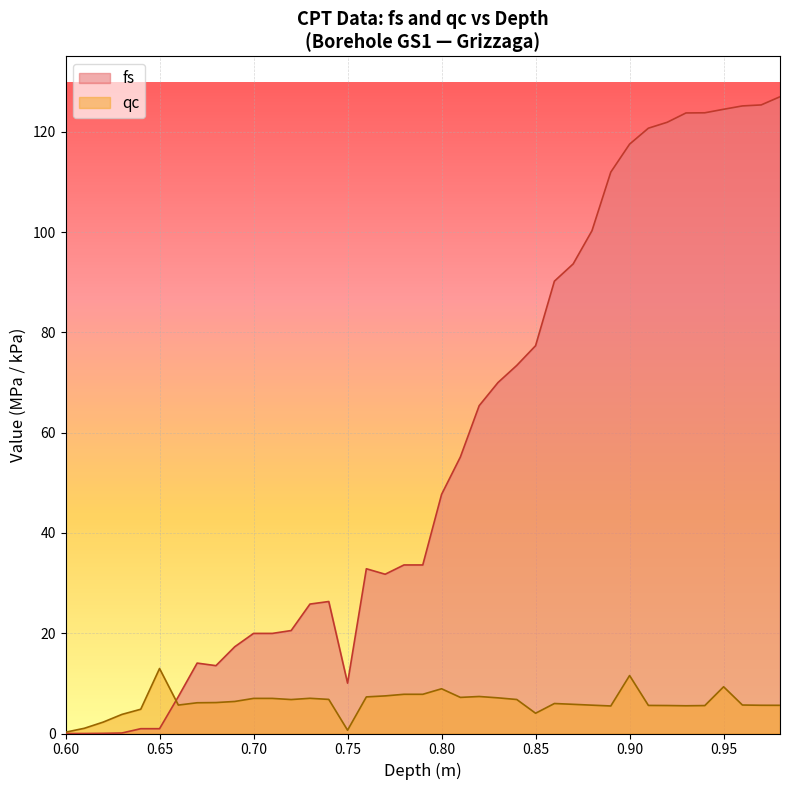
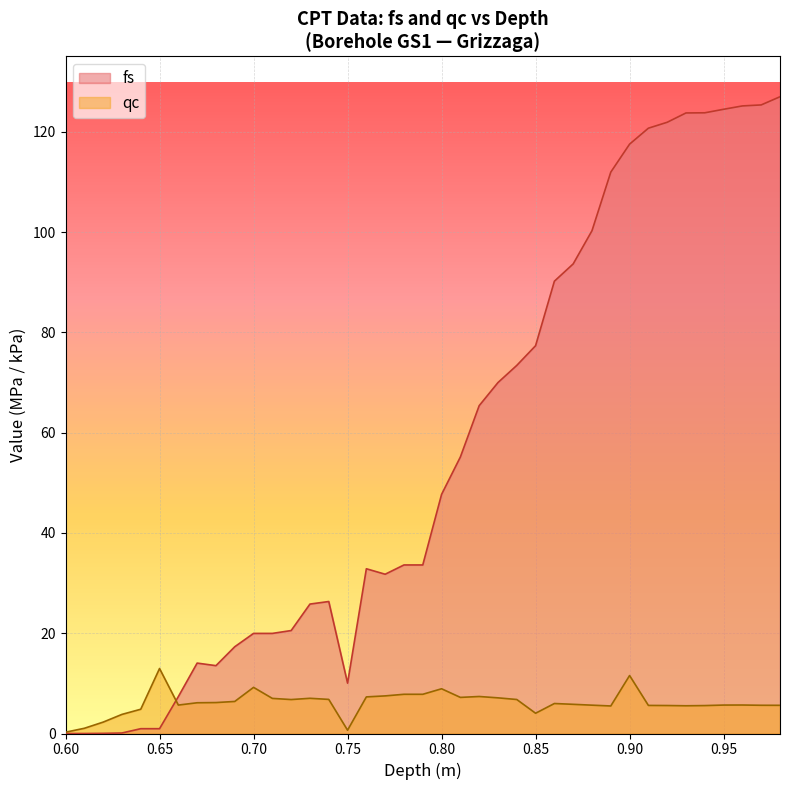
  {
    "fs": {
      "0.65": 1,
      "0.70": 20,
      "0.75": 10,
      "0.80": 48,
      "0.85": 77,
      "0.90": 118,
      "0.95": 124
    },
    "qc": {
      "0.65": 13,
-     "0.70": 7,
+     "0.70": 9,
      "0.75": 1,
      "0.80": 9,
      "0.85": 4,
      "0.90": 12,
-     "0.95": 9
+     "0.95": 6
    }
  }
